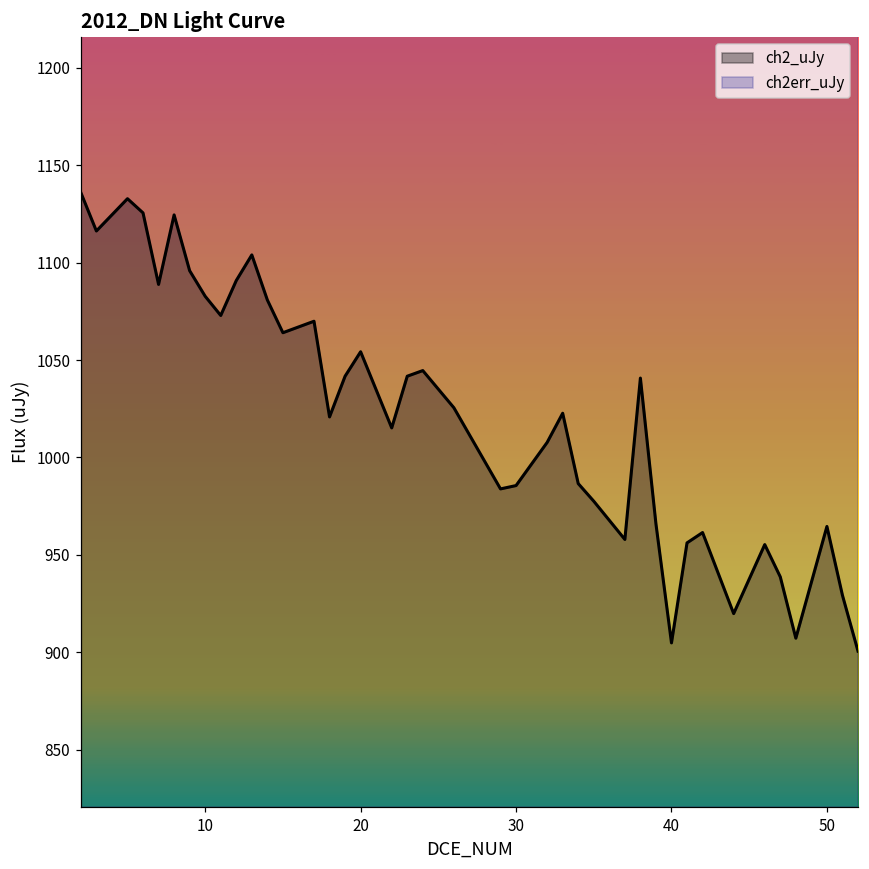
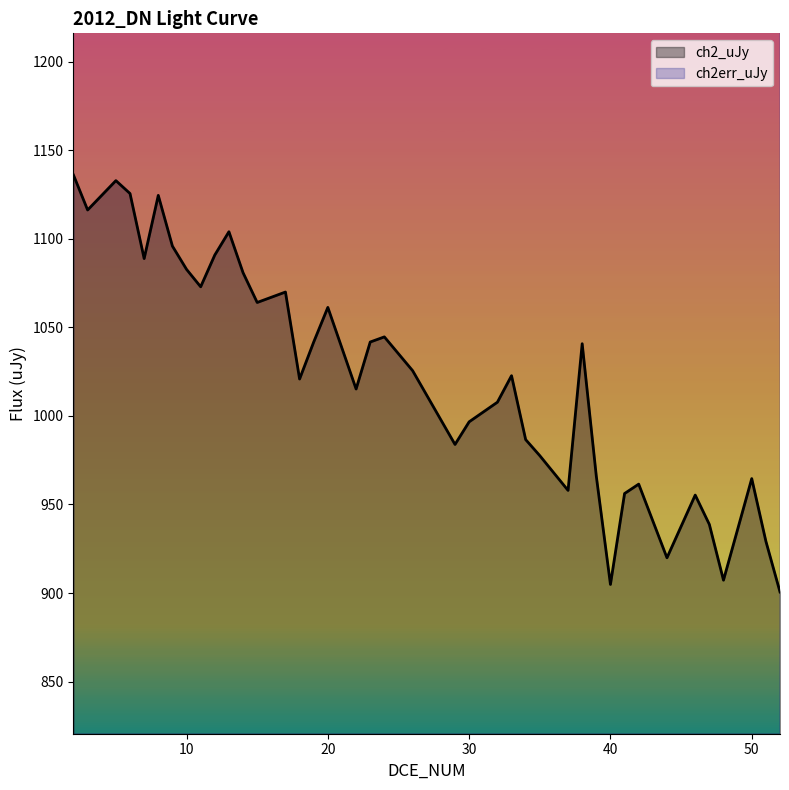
  {
    "ch2_uJy": {
      "10": 1083,
-     "20": 1054,
-     "30": 986,
+     "20": 1061,
+     "30": 997,
      "40": 905,
      "50": 965
    }
  }
